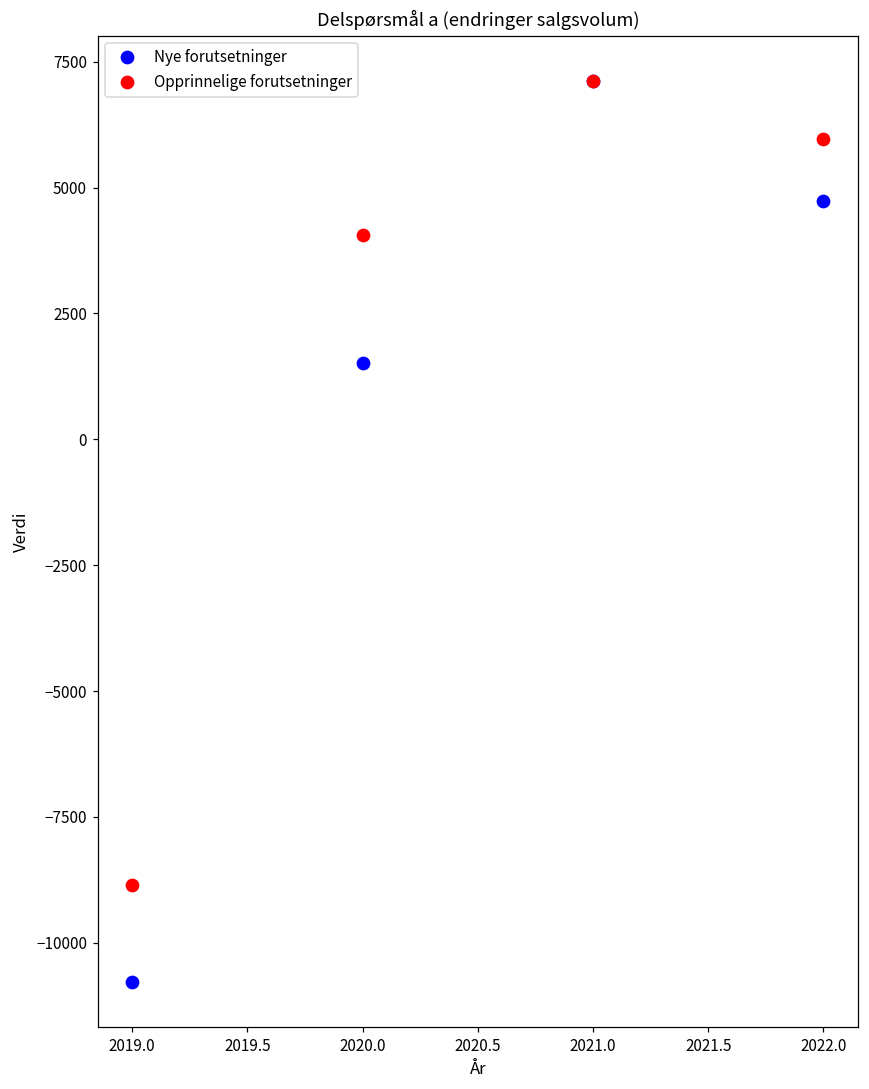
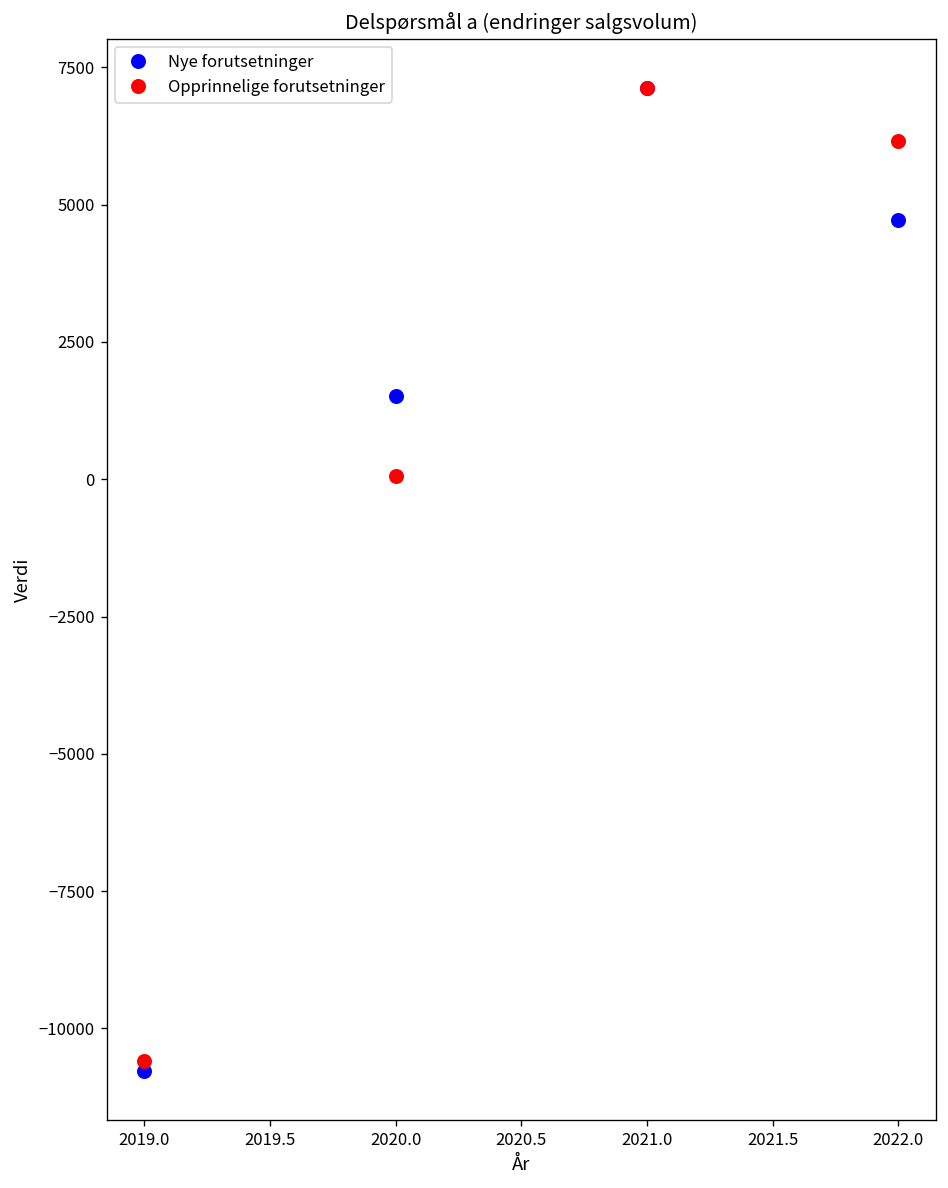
  {
    "Nye forutsetninger": {
      "2019.0": -10800,
      "2020.0": 1500,
      "2022.0": 4700
    },
    "Opprinnelige forutsetninger": {
-     "2019.0": -8900,
-     "2020.0": 4100,
-     "2022.0": 6000
+     "2019.0": -10600,
+     "2020.0": 100,
+     "2022.0": 6200
    }
  }
